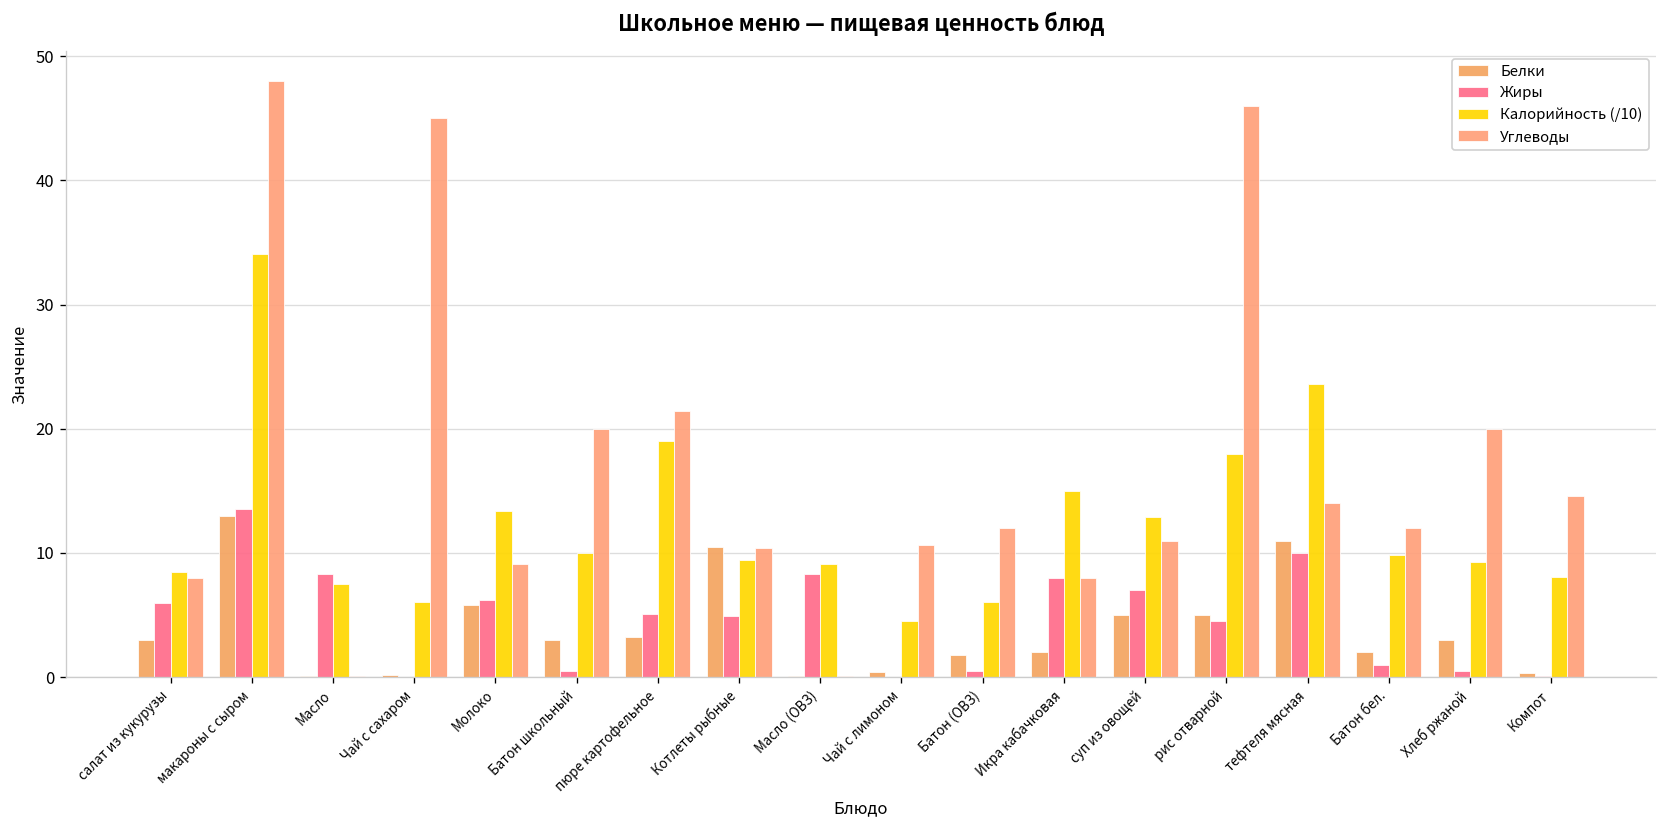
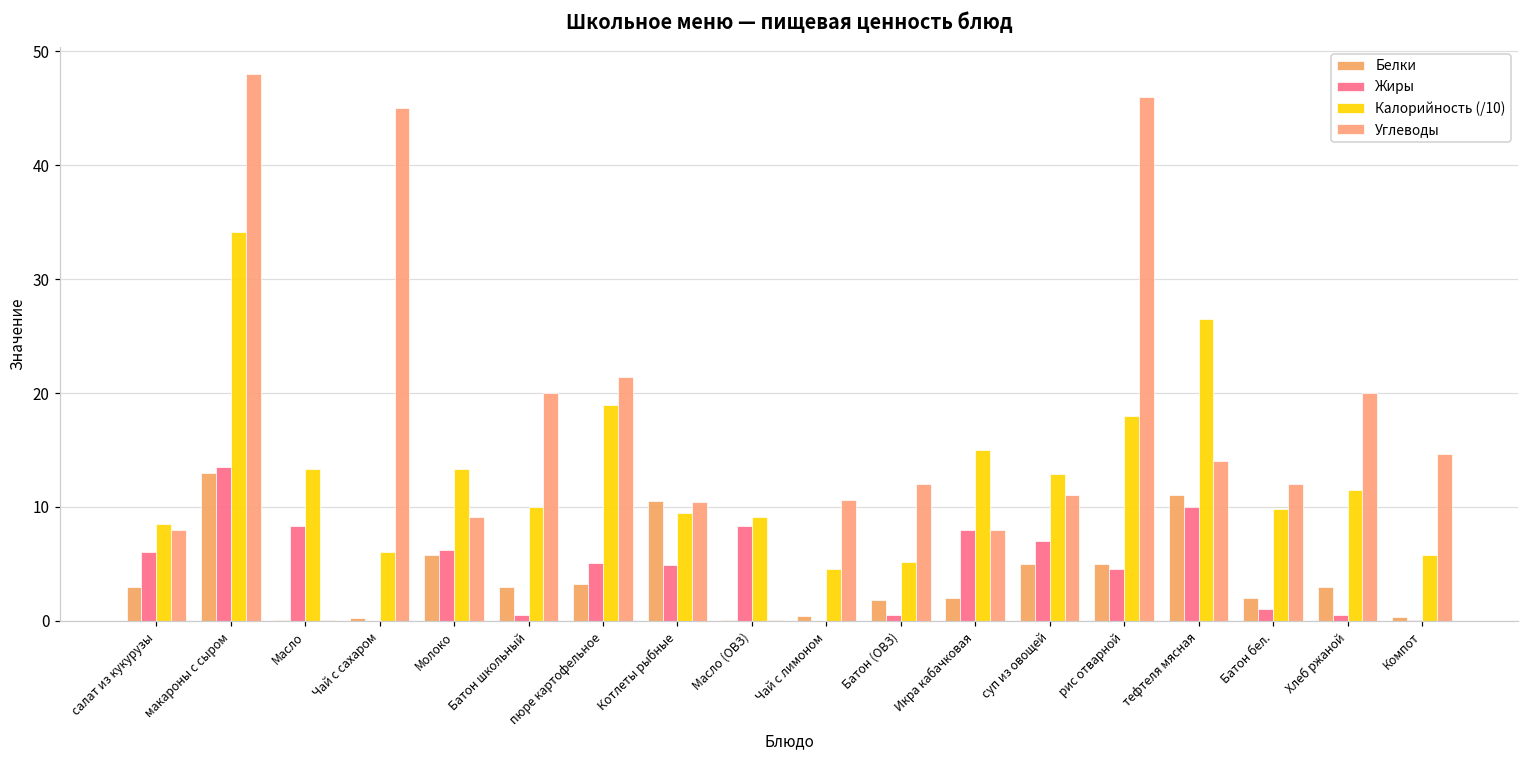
  {
    "Калорийность (/10)": {
      "салат из кукурузы": 8.5,
      "макароны с сыром": 34.1,
-     "Масло": 7.5,
+     "Масло": 13.3,
      "Чай с сахаром": 6.1,
      "Молоко": 13.3,
      "Батон школьный": 10.0,
      "пюре картофельное": 19.0,
      "Котлеты рыбные": 9.5,
      "Масло (ОВЗ)": 9.1,
      "Чай с лимоном": 4.5,
-     "Батон (ОВЗ)": 6.0,
+     "Батон (ОВЗ)": 5.2,
      "Икра кабачковая": 15.0,
      "суп из овощей": 12.9,
      "рис отварной": 18.0,
-     "тефтеля мясная": 23.6,
+     "тефтеля мясная": 26.5,
      "Батон бел.": 9.8,
-     "Хлеб ржаной": 9.3,
-     "Компот": 8.1
+     "Хлеб ржаной": 11.5,
+     "Компот": 5.8
    }
  }
